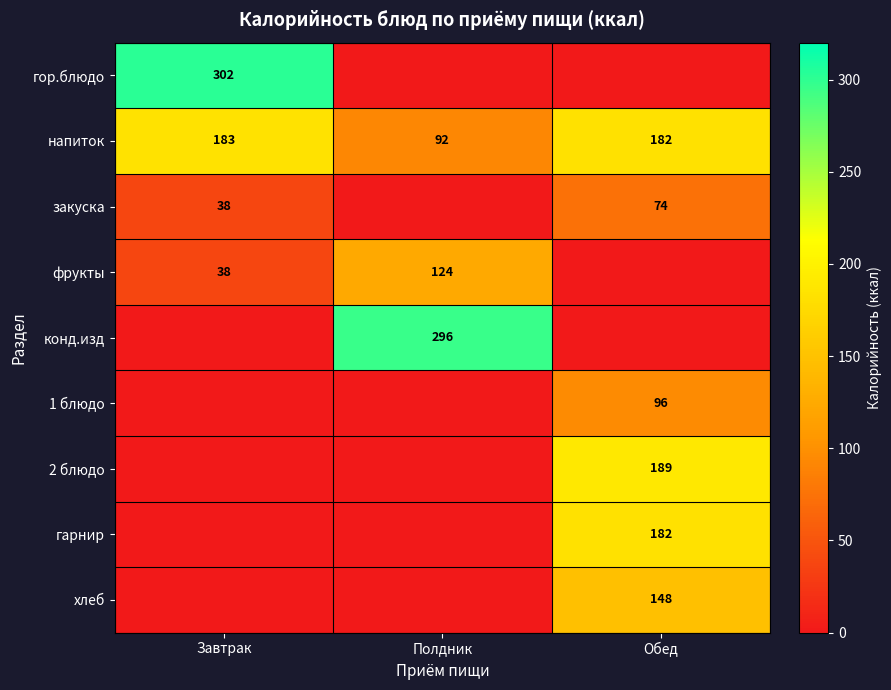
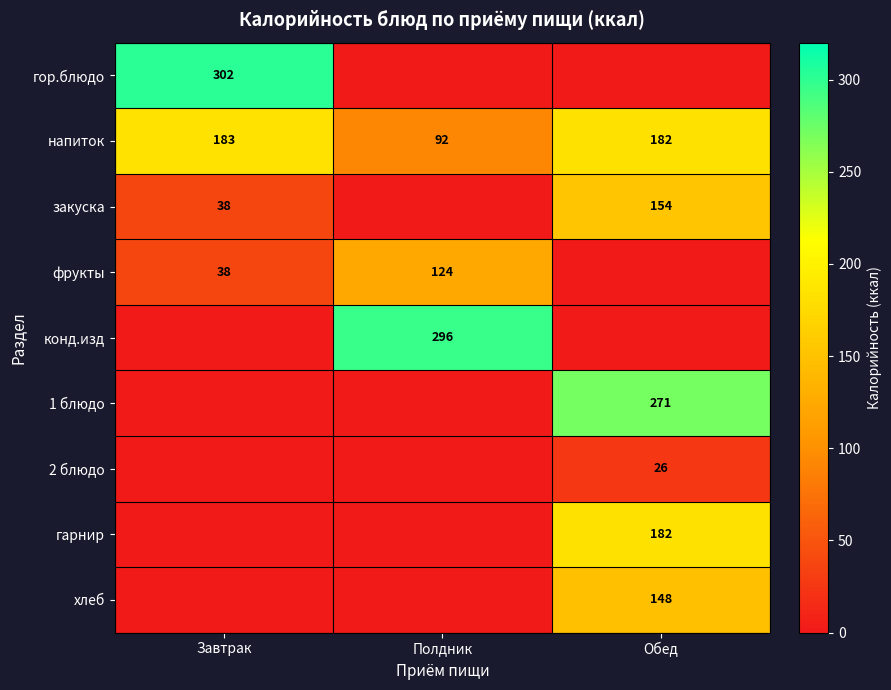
  {
    "гор.блюдо": {
      "Завтрак": 302
    },
    "напиток": {
      "Завтрак": 183,
      "Полдник": 92,
      "Обед": 182
    },
    "закуска": {
      "Завтрак": 38,
-     "Обед": 74
+     "Обед": 154
    },
    "фрукты": {
      "Завтрак": 38,
      "Полдник": 124
    },
    "конд.изд": {
      "Полдник": 296
    },
    "1 блюдо": {
-     "Обед": 96
+     "Обед": 271
    },
    "2 блюдо": {
-     "Обед": 189
+     "Обед": 26
    },
    "гарнир": {
      "Обед": 182
    },
    "хлеб": {
      "Обед": 148
    }
  }
